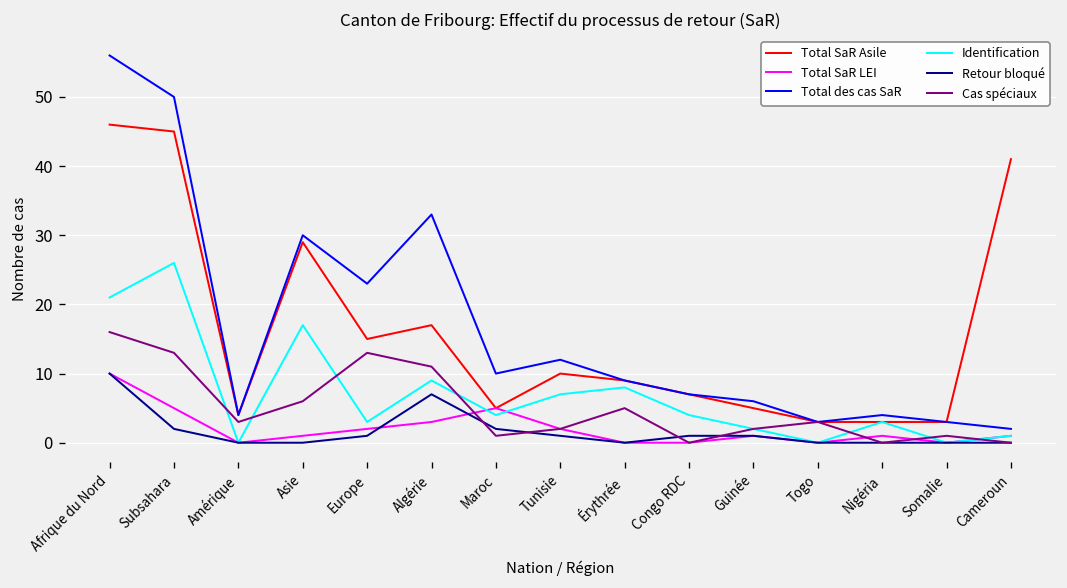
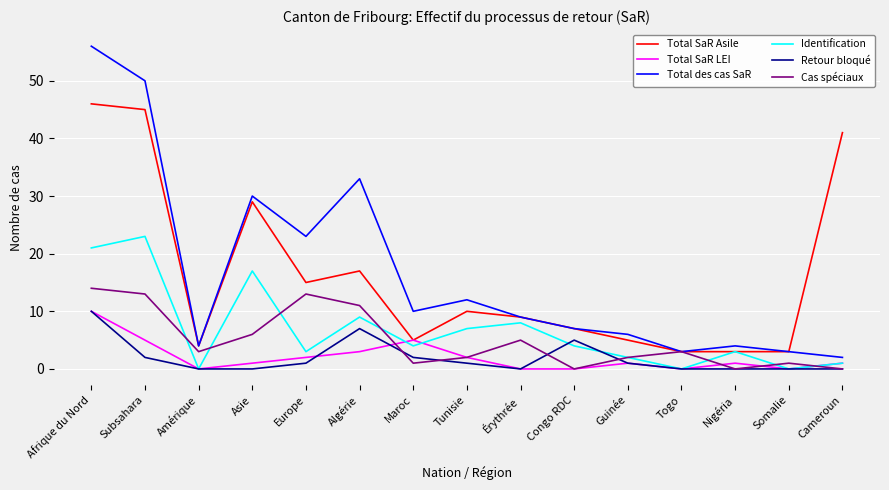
  {
    "Total SaR Asile": {
      "Afrique du Nord": 46,
      "Subsahara": 45,
      "Asie": 29,
      "Europe": 15,
      "Algérie": 17,
      "Tunisie": 10,
      "Guinée": 5,
      "Cameroun": 41
    },
    "Total SaR LEI": {
      "Subsahara": 5,
      "Asie": 1,
      "Europe": 2,
      "Algérie": 3,
      "Nigéria": 1
    },
    "Total des cas SaR": {
      "Afrique du Nord": 56,
      "Subsahara": 50,
      "Asie": 30,
      "Europe": 23,
      "Algérie": 33,
      "Maroc": 10,
      "Tunisie": 12,
      "Guinée": 6,
      "Nigéria": 4,
      "Cameroun": 2
    },
    "Identification": {
      "Afrique du Nord": 21,
-     "Subsahara": 26,
+     "Subsahara": 23,
      "Asie": 17,
      "Europe": 3,
      "Algérie": 9,
      "Maroc": 4,
      "Tunisie": 7,
      "Érythrée": 8,
      "Congo RDC": 4
    },
    "Retour bloqué": {
      "Subsahara": 2,
      "Asie": 0,
      "Europe": 1,
      "Algérie": 7,
      "Maroc": 2,
      "Tunisie": 1,
-     "Congo RDC": 1
+     "Congo RDC": 5
    },
    "Cas spéciaux": {
-     "Afrique du Nord": 16,
+     "Afrique du Nord": 14,
      "Subsahara": 13,
      "Amérique": 3,
      "Asie": 6,
      "Europe": 13,
      "Algérie": 11,
      "Maroc": 1,
      "Érythrée": 5,
      "Somalie": 1
    }
  }
